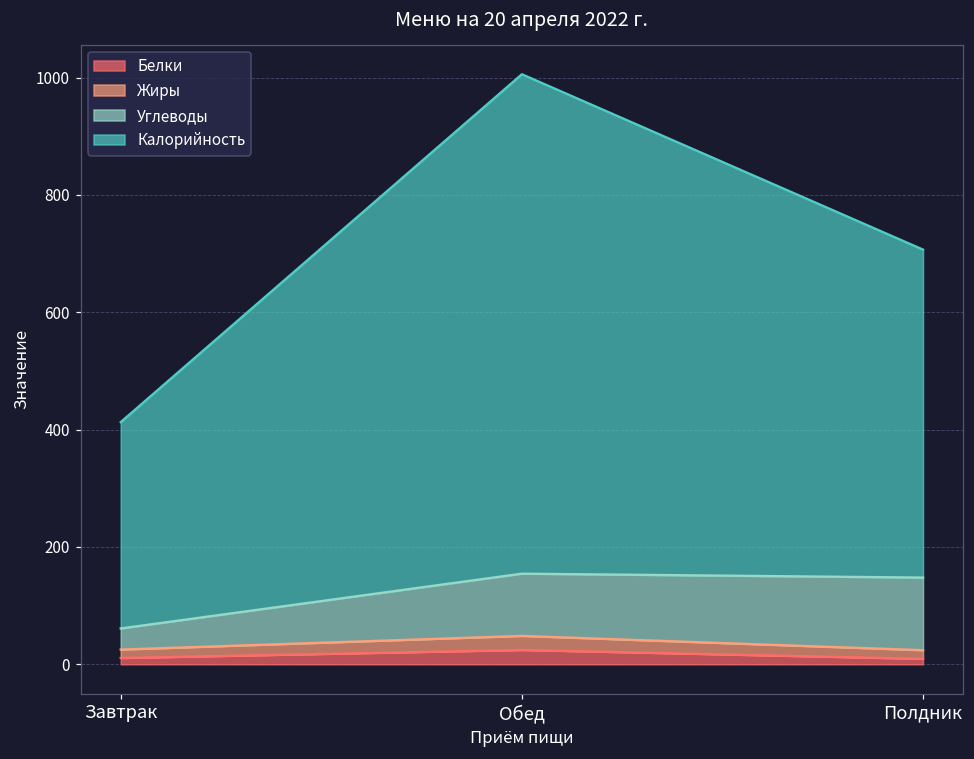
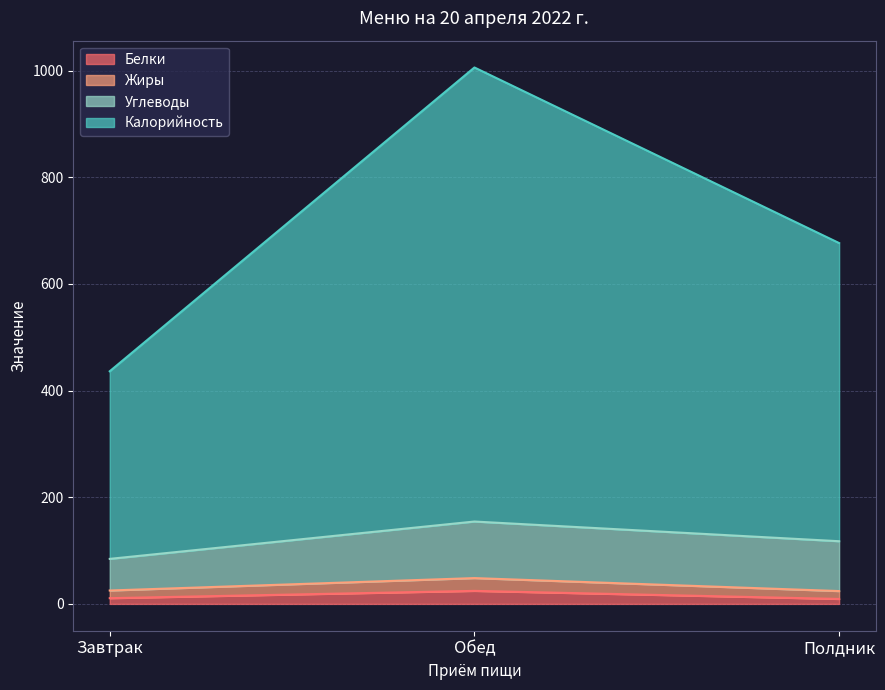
  {
    "Углеводы": {
-     "Завтрак": 40,
+     "Завтрак": 60,
      "Обед": 110,
-     "Полдник": 120
+     "Полдник": 90
    },
    "Калорийность": {
      "Завтрак": 350,
      "Обед": 850,
      "Полдник": 560
    }
  }
